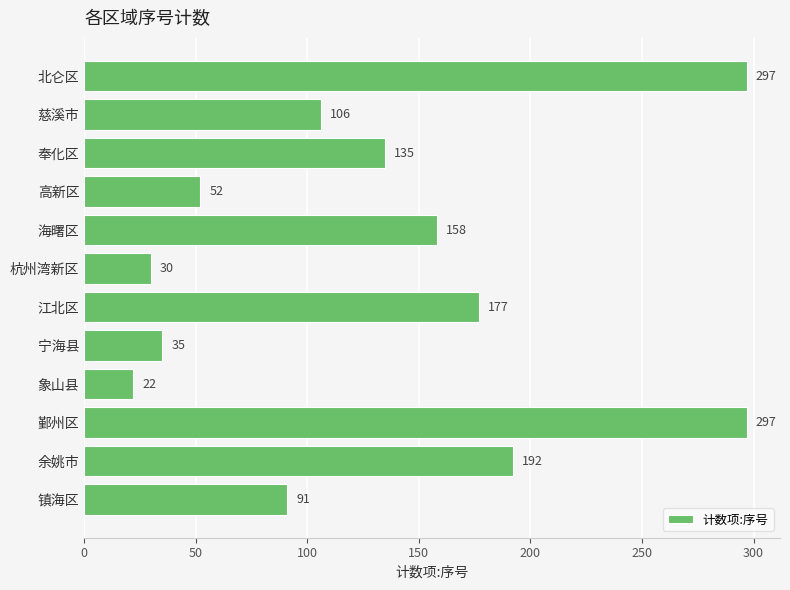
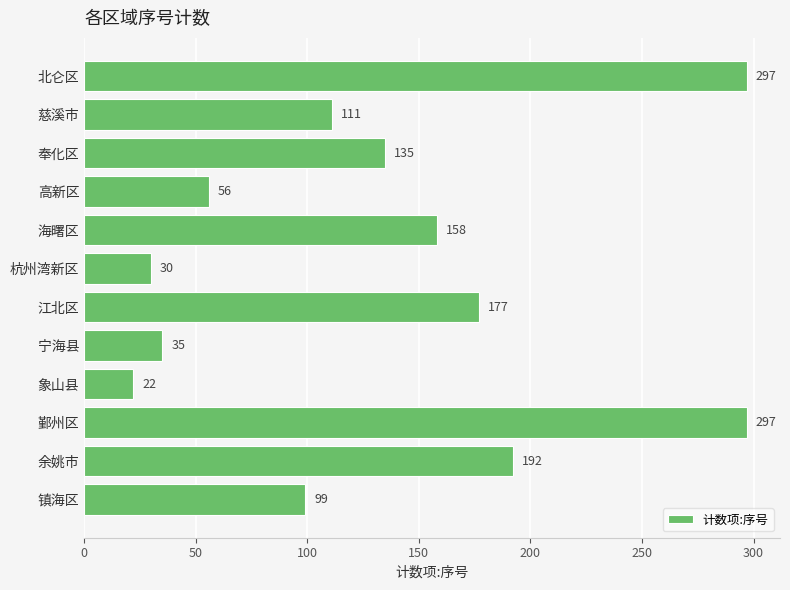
  {
    "北仑区": 297,
-   "慈溪市": 106,
+   "慈溪市": 111,
    "奉化区": 135,
-   "高新区": 52,
+   "高新区": 56,
    "海曙区": 158,
    "杭州湾新区": 30,
    "江北区": 177,
    "宁海县": 35,
    "象山县": 22,
    "鄞州区": 297,
    "余姚市": 192,
-   "镇海区": 91
+   "镇海区": 99
  }
